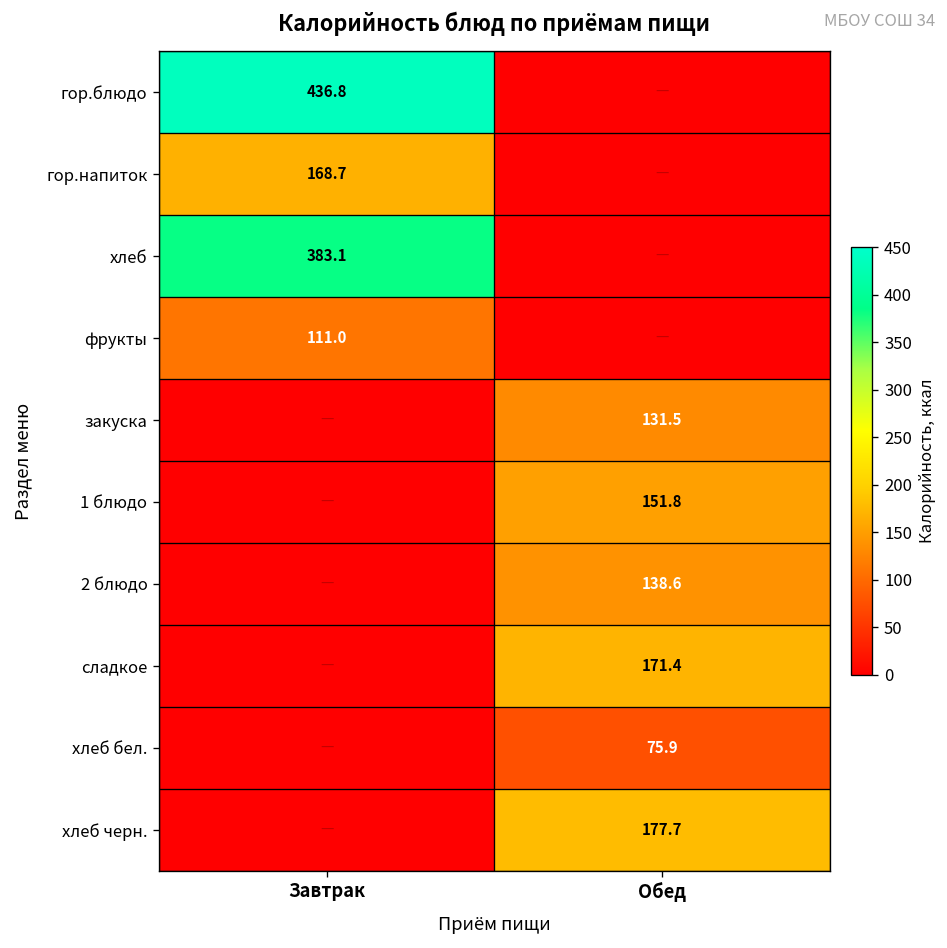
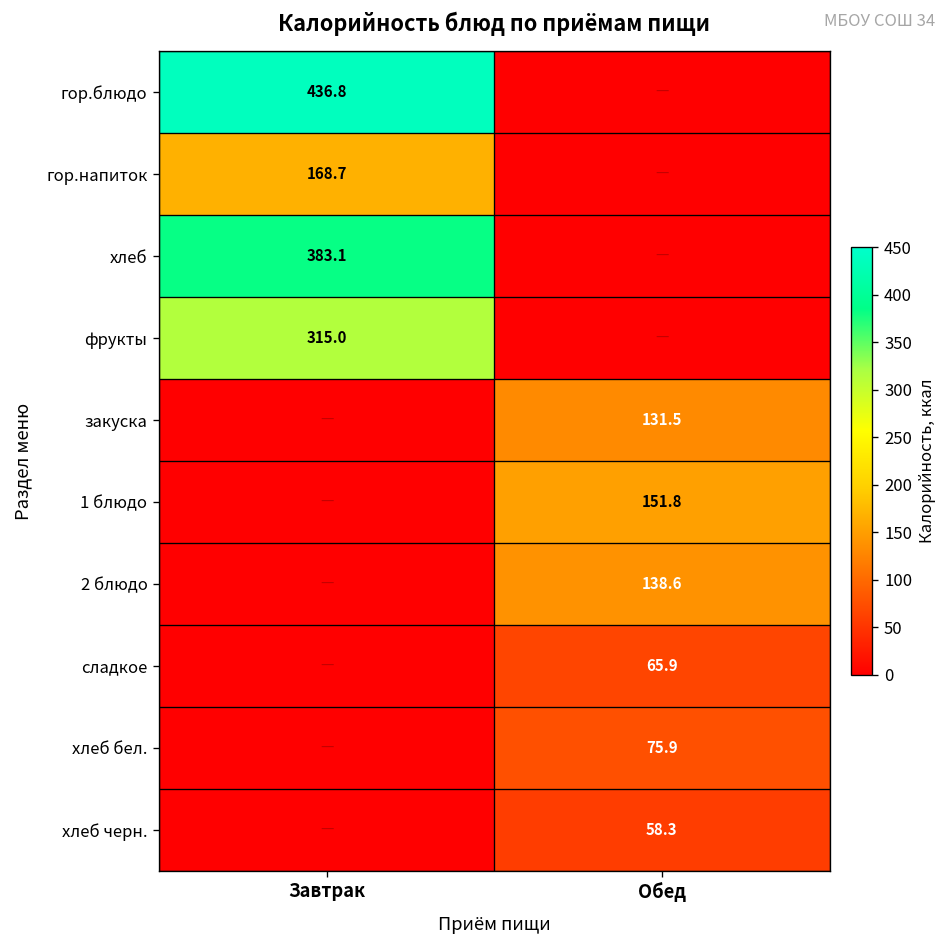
  {
    "гор.блюдо": {
      "Завтрак": 436.8
    },
    "гор.напиток": {
      "Завтрак": 168.7
    },
    "хлеб": {
      "Завтрак": 383.1
    },
    "фрукты": {
-     "Завтрак": 111.0
+     "Завтрак": 315.0
    },
    "закуска": {
      "Обед": 131.5
    },
    "1 блюдо": {
      "Обед": 151.8
    },
    "2 блюдо": {
      "Обед": 138.6
    },
    "сладкое": {
-     "Обед": 171.4
+     "Обед": 65.9
    },
    "хлеб бел.": {
      "Обед": 75.9
    },
    "хлеб черн.": {
-     "Обед": 177.7
+     "Обед": 58.3
    }
  }
